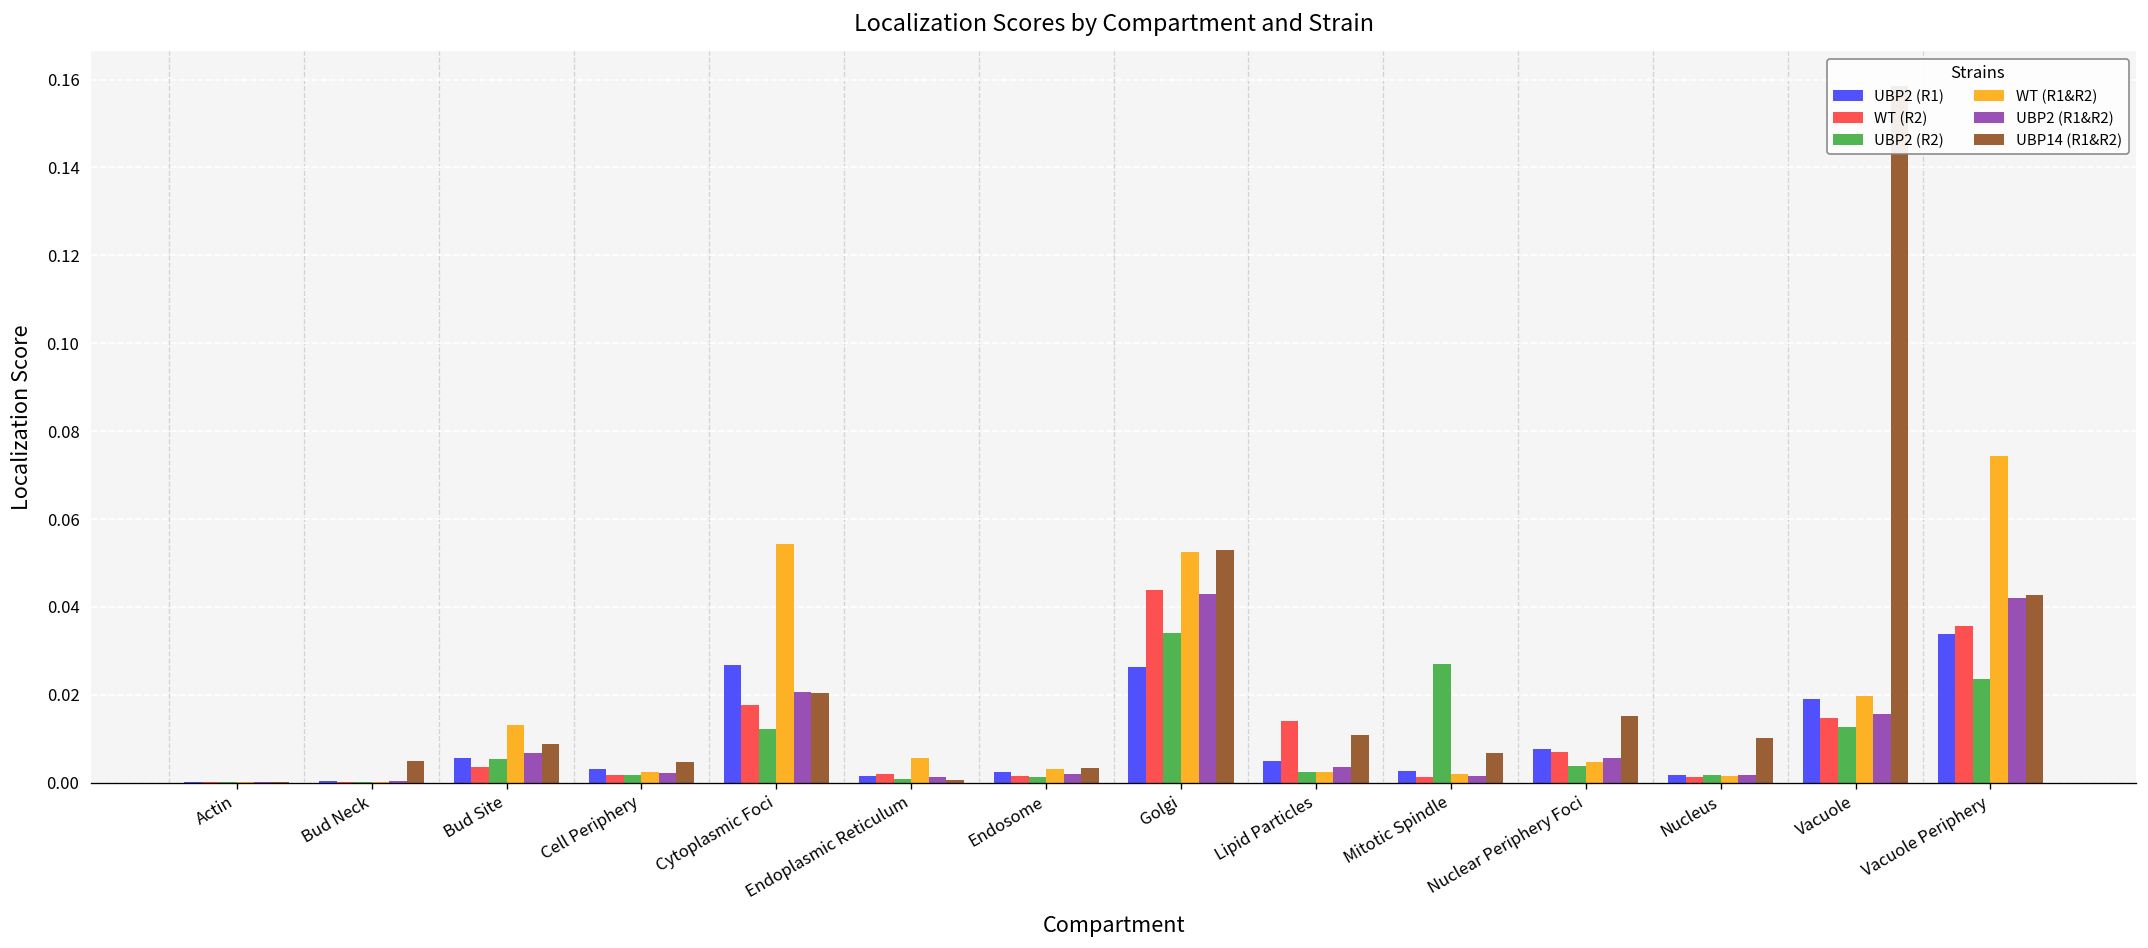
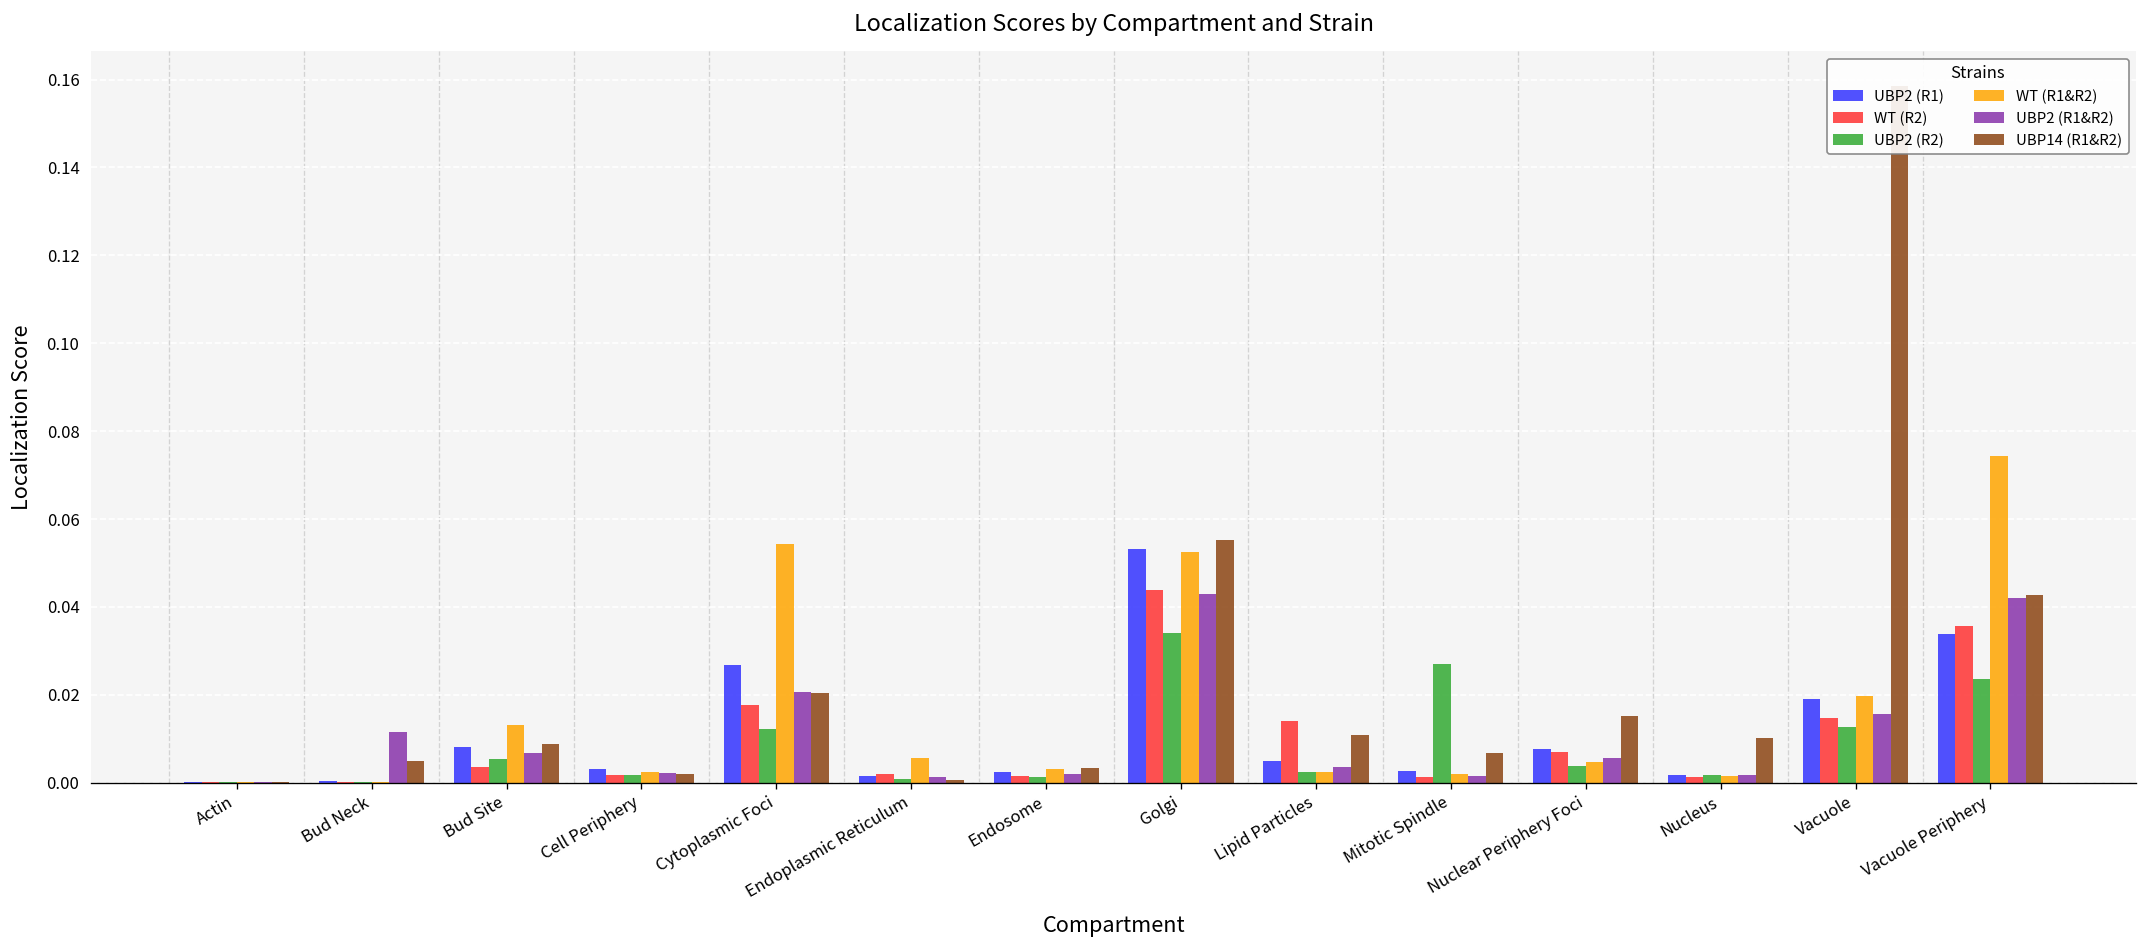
  {
    "UBP2 (R1)": {
-     "Bud Site": 0.006,
+     "Bud Site": 0.008,
      "Cell Periphery": 0.003,
      "Cytoplasmic Foci": 0.027,
      "Endoplasmic Reticulum": 0.002,
      "Endosome": 0.002,
-     "Golgi": 0.026,
+     "Golgi": 0.053,
      "Lipid Particles": 0.005,
      "Mitotic Spindle": 0.003,
      "Nuclear Periphery Foci": 0.008,
      "Nucleus": 0.002,
      "Vacuole": 0.019,
      "Vacuole Periphery": 0.034
    },
    "WT (R2)": {
      "Bud Site": 0.004,
      "Cell Periphery": 0.002,
      "Cytoplasmic Foci": 0.018,
      "Endoplasmic Reticulum": 0.002,
      "Endosome": 0.002,
      "Golgi": 0.044,
      "Lipid Particles": 0.014,
      "Mitotic Spindle": 0.001,
      "Nuclear Periphery Foci": 0.007,
      "Nucleus": 0.001,
      "Vacuole": 0.015,
      "Vacuole Periphery": 0.036
    },
    "UBP2 (R2)": {
      "Bud Site": 0.005,
      "Cell Periphery": 0.002,
      "Cytoplasmic Foci": 0.012,
      "Endoplasmic Reticulum": 0.001,
      "Endosome": 0.001,
      "Golgi": 0.034,
      "Lipid Particles": 0.002,
      "Mitotic Spindle": 0.027,
      "Nuclear Periphery Foci": 0.004,
      "Nucleus": 0.002,
      "Vacuole": 0.013,
      "Vacuole Periphery": 0.024
    },
    "WT (R1&R2)": {
      "Bud Site": 0.013,
      "Cell Periphery": 0.002,
      "Cytoplasmic Foci": 0.054,
      "Endoplasmic Reticulum": 0.006,
      "Endosome": 0.003,
      "Golgi": 0.053,
      "Lipid Particles": 0.002,
      "Mitotic Spindle": 0.002,
      "Nuclear Periphery Foci": 0.005,
      "Nucleus": 0.002,
      "Vacuole": 0.020,
      "Vacuole Periphery": 0.074
    },
    "UBP2 (R1&R2)": {
-     "Bud Neck": 0.000,
+     "Bud Neck": 0.011,
      "Bud Site": 0.007,
      "Cell Periphery": 0.002,
      "Cytoplasmic Foci": 0.021,
      "Endoplasmic Reticulum": 0.001,
      "Endosome": 0.002,
      "Golgi": 0.043,
      "Lipid Particles": 0.004,
      "Mitotic Spindle": 0.002,
      "Nuclear Periphery Foci": 0.006,
      "Nucleus": 0.002,
      "Vacuole": 0.016,
      "Vacuole Periphery": 0.042
    },
    "UBP14 (R1&R2)": {
      "Bud Neck": 0.005,
      "Bud Site": 0.009,
-     "Cell Periphery": 0.005,
+     "Cell Periphery": 0.002,
      "Cytoplasmic Foci": 0.020,
      "Endosome": 0.003,
-     "Golgi": 0.053,
+     "Golgi": 0.055,
      "Lipid Particles": 0.011,
      "Mitotic Spindle": 0.007,
      "Nuclear Periphery Foci": 0.015,
      "Nucleus": 0.010,
      "Vacuole Periphery": 0.043
    }
  }
